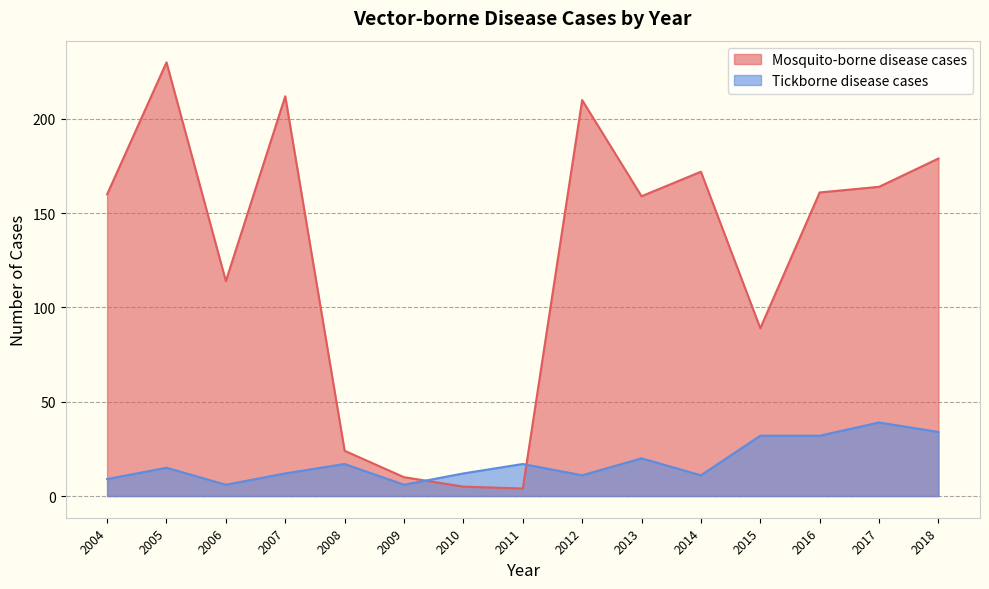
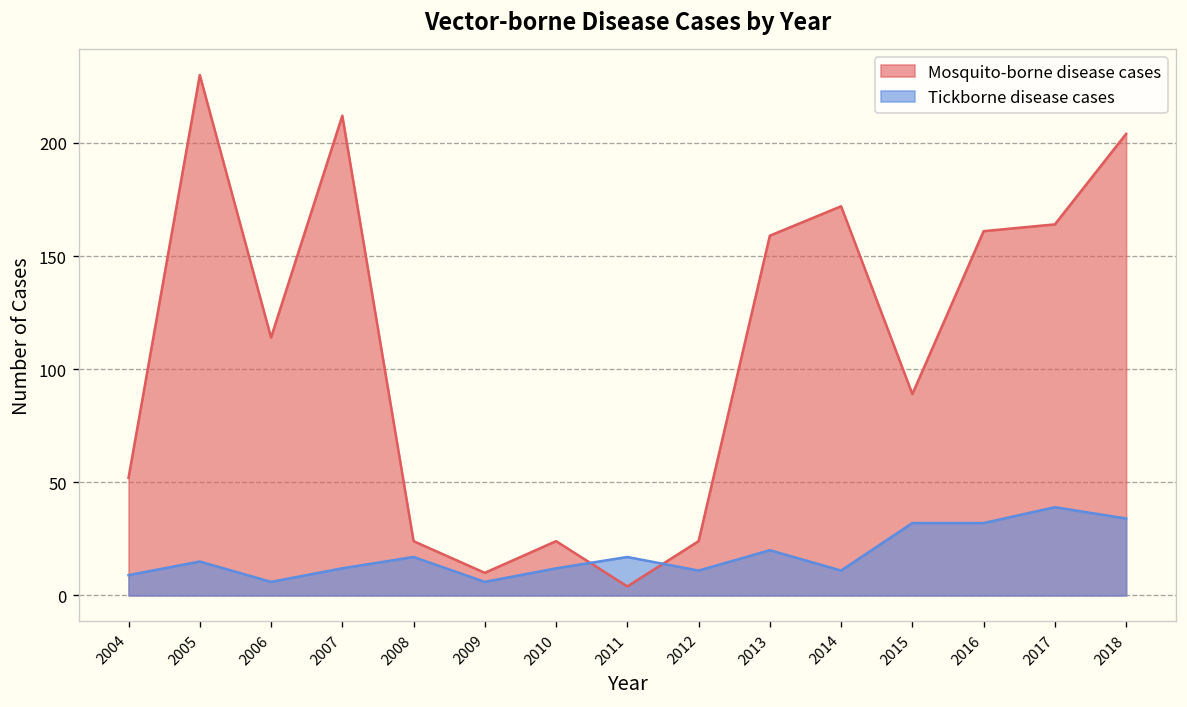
  {
    "Mosquito-borne disease cases": {
-     "2004": 160,
+     "2004": 52,
      "2005": 230,
      "2006": 114,
      "2007": 212,
      "2008": 24,
      "2009": 10,
-     "2010": 5,
+     "2010": 24,
      "2011": 4,
-     "2012": 210,
+     "2012": 24,
      "2013": 159,
      "2014": 172,
      "2015": 89,
      "2016": 161,
      "2017": 164,
-     "2018": 179
+     "2018": 204
    },
    "Tickborne disease cases": {
      "2004": 9,
      "2005": 15,
      "2006": 6,
      "2007": 12,
      "2008": 17,
      "2009": 6,
      "2010": 12,
      "2011": 17,
      "2012": 11,
      "2013": 20,
      "2014": 11,
      "2015": 32,
      "2016": 32,
      "2017": 39,
      "2018": 34
    }
  }
